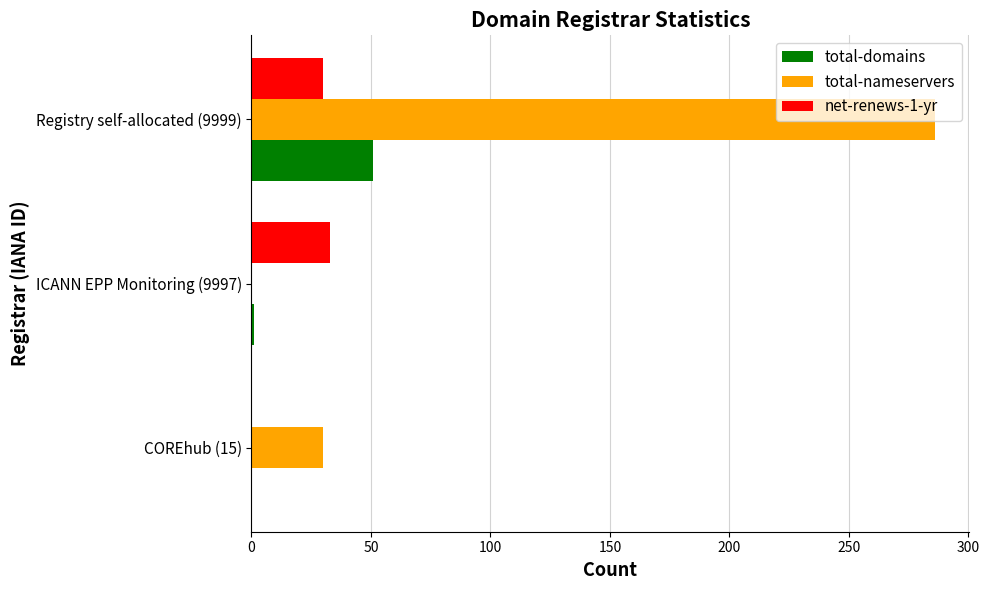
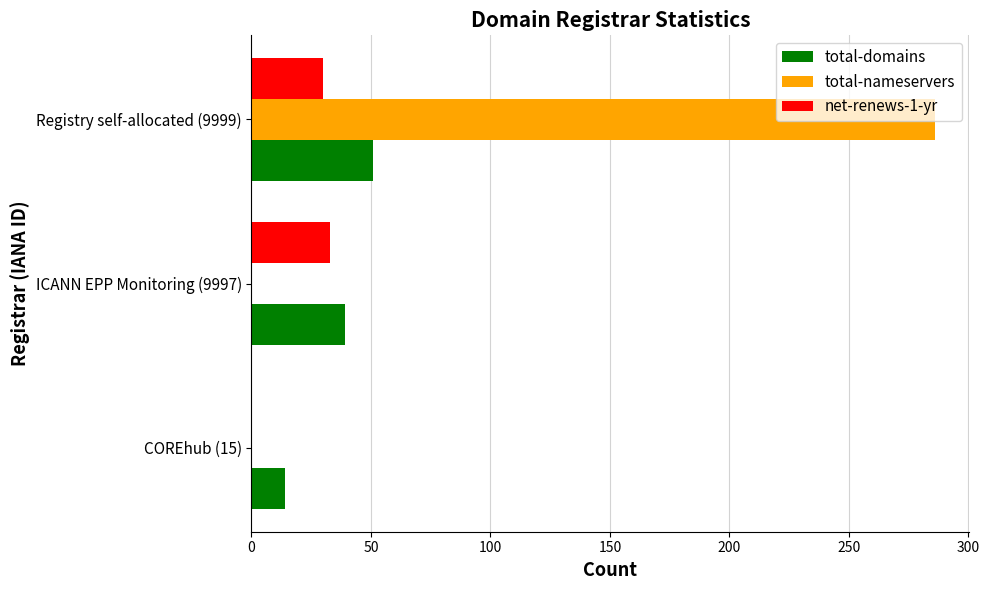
  {
    "total-domains": {
      "Registry self-allocated (9999)": 51,
-     "ICANN EPP Monitoring (9997)": 1,
-     "COREhub (15)": 0
+     "ICANN EPP Monitoring (9997)": 39,
+     "COREhub (15)": 14
    },
    "total-nameservers": {
      "ICANN EPP Monitoring (9997)": 0,
-     "COREhub (15)": 30
+     "COREhub (15)": 0
    },
    "net-renews-1-yr": {
      "Registry self-allocated (9999)": 30,
      "ICANN EPP Monitoring (9997)": 33,
      "COREhub (15)": 0
    }
  }
